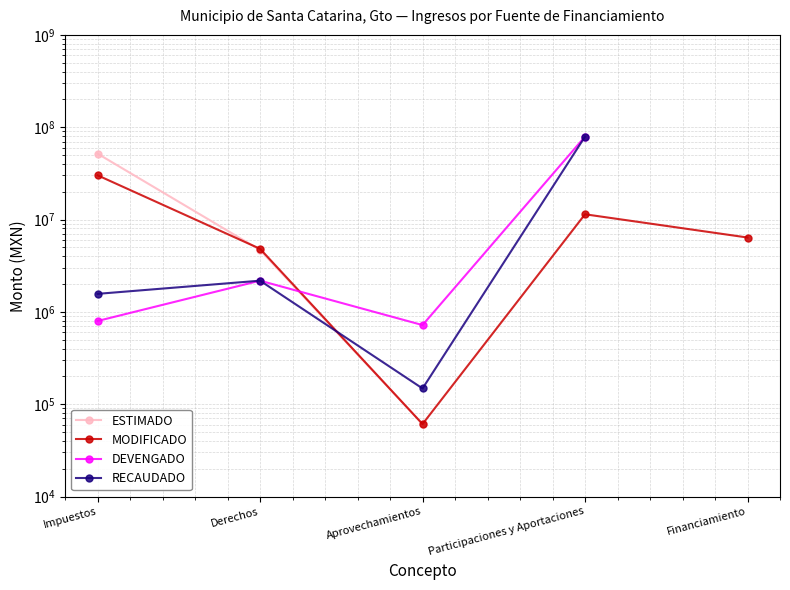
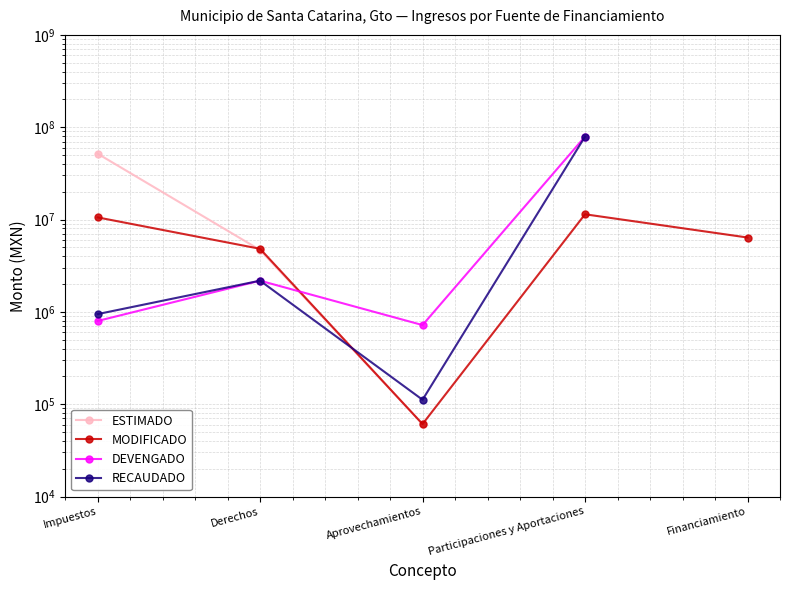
  {
    "ESTIMADO": {
      "Impuestos": 50000000
    },
    "MODIFICADO": {
-     "Impuestos": 30000000,
+     "Impuestos": 11000000,
      "Participaciones y Aportaciones": 11000000,
      "Financiamiento": 6000000
    },
    "DEVENGADO": {
      "Impuestos": 800000,
      "Aprovechamientos": 700000
    },
    "RECAUDADO": {
-     "Impuestos": 1600000,
-     "Aprovechamientos": 150000
+     "Impuestos": 900000,
+     "Aprovechamientos": 110000
    }
  }
